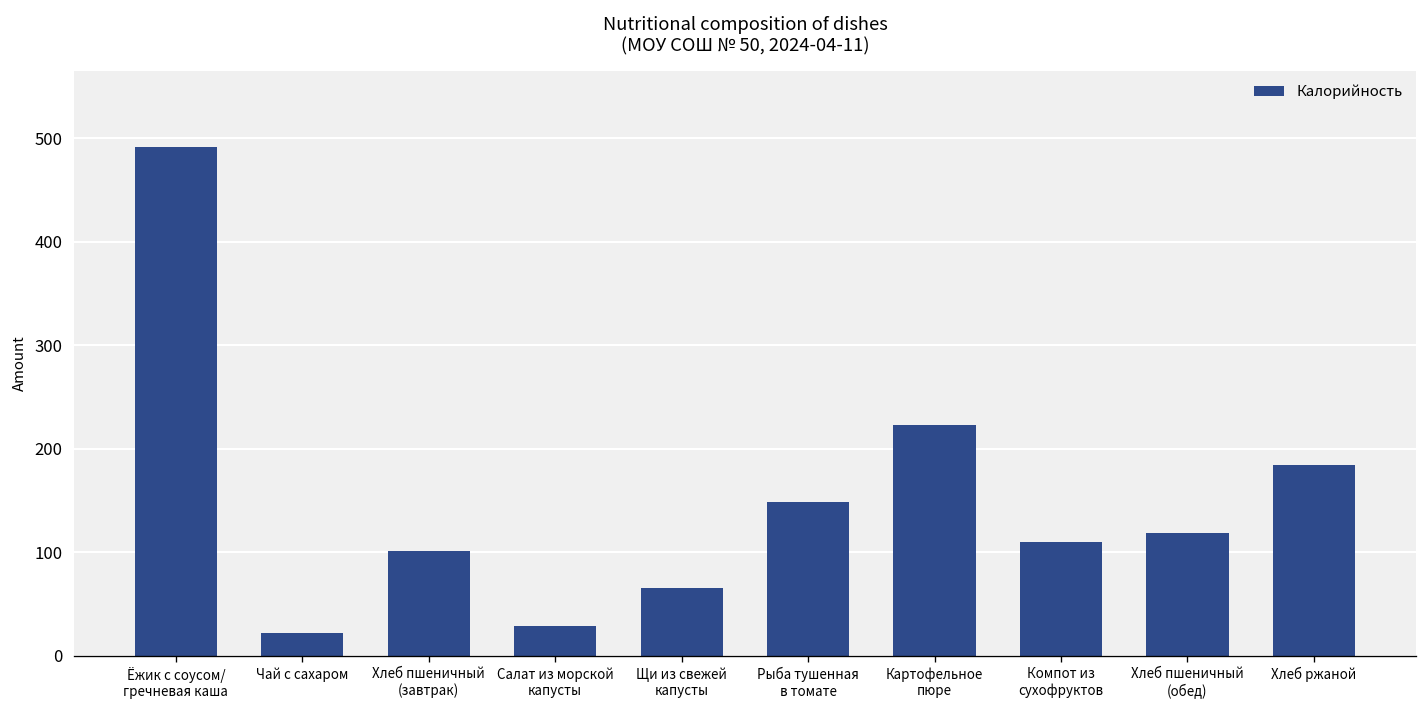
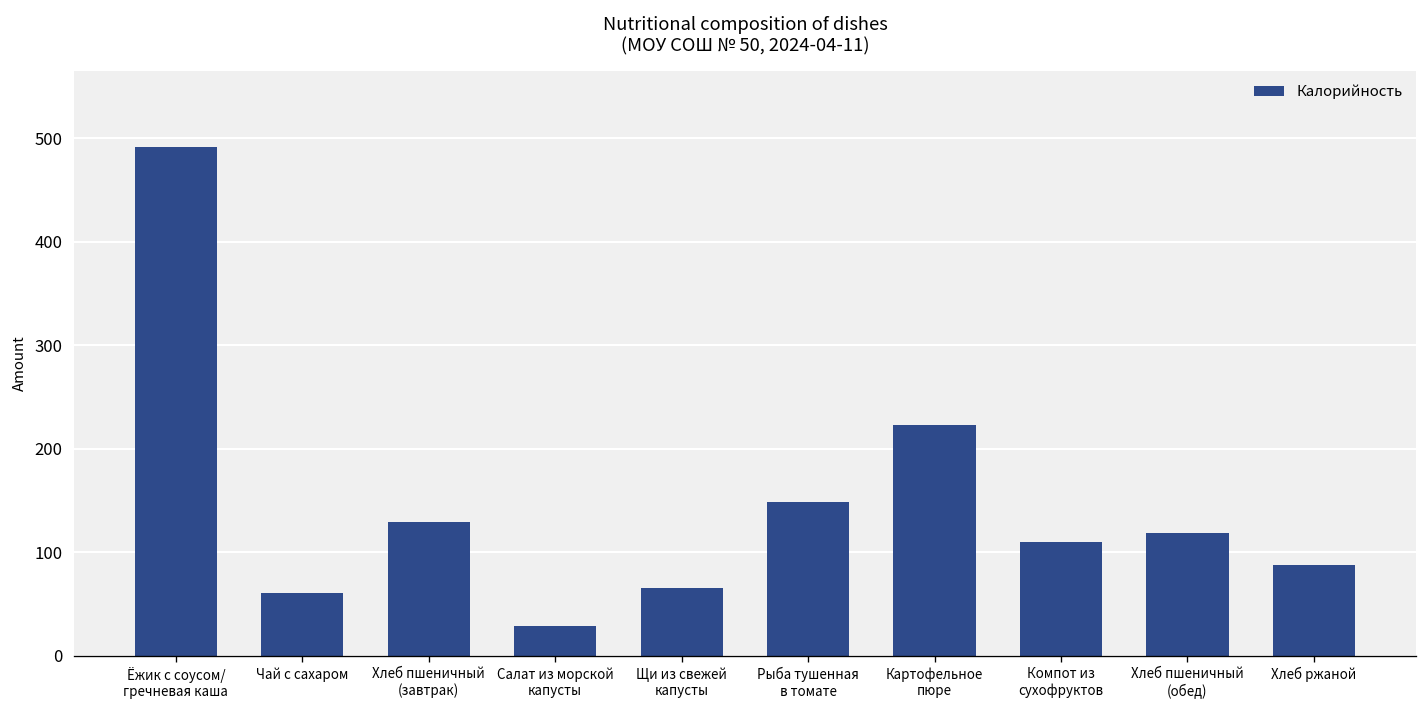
  {
    "Ёжик с соусом/ гречневая каша": 490,
-   "Чай с сахаром": 20,
-   "Хлеб пшеничный (завтрак)": 100,
+   "Чай с сахаром": 60,
+   "Хлеб пшеничный (завтрак)": 130,
    "Салат из морской капусты": 30,
    "Щи из свежей капусты": 70,
    "Рыба тушенная в томате": 150,
    "Картофельное пюре": 220,
    "Компот из сухофруктов": 110,
    "Хлеб пшеничный (обед)": 120,
-   "Хлеб ржаной": 180
+   "Хлеб ржаной": 90
  }
